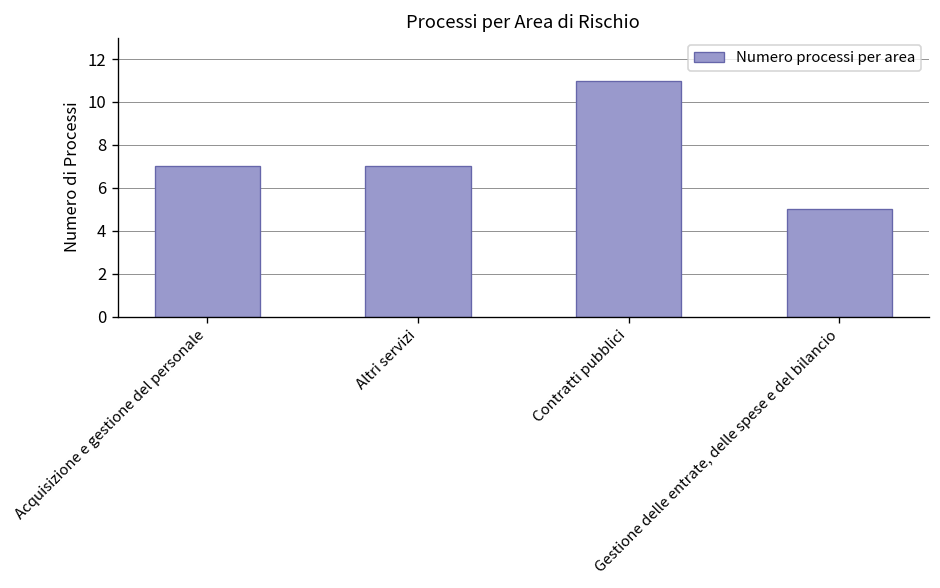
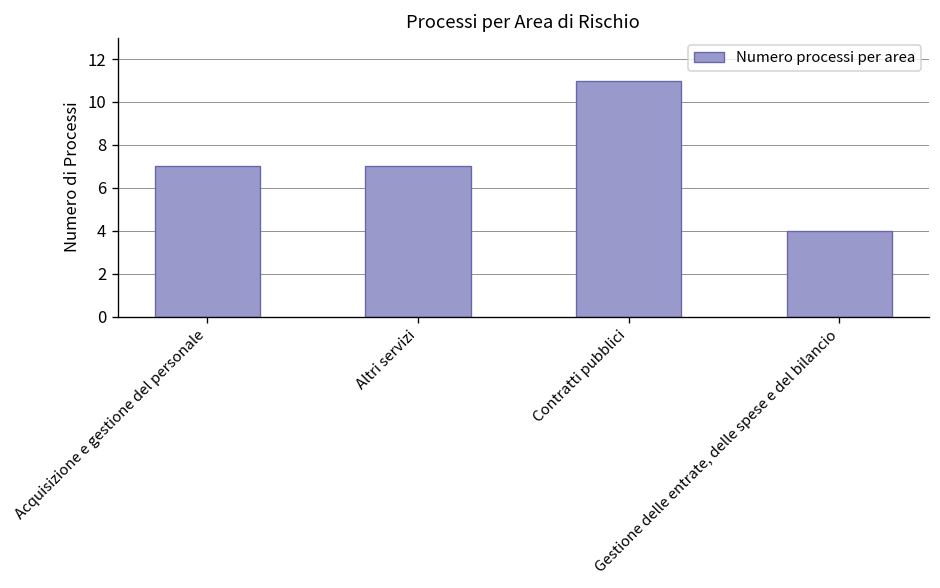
  {
    "Acquisizione e gestione del personale": 7,
    "Altri servizi": 7,
    "Contratti pubblici": 11,
-   "Gestione delle entrate, delle spese e del bilancio": 5
+   "Gestione delle entrate, delle spese e del bilancio": 4
  }
